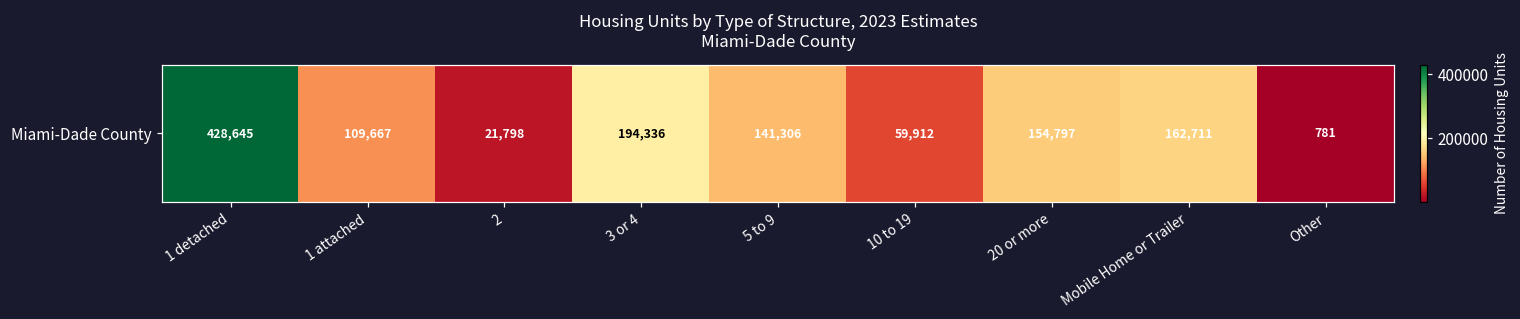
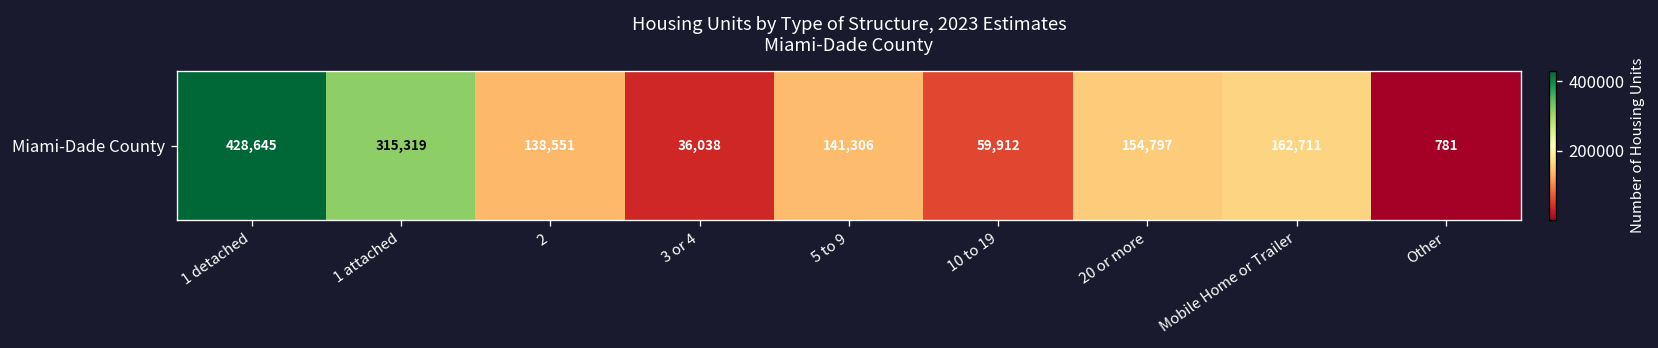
  {
    "Miami-Dade County": {
      "1 detached": "428,645",
-     "1 attached": "109,667",
-     "2": "21,798",
-     "3 or 4": "194,336",
+     "1 attached": "315,319",
+     "2": "138,551",
+     "3 or 4": "36,038",
      "5 to 9": "141,306",
      "10 to 19": "59,912",
      "20 or more": "154,797",
      "Mobile Home or Trailer": "162,711",
      "Other": "781"
    }
  }
